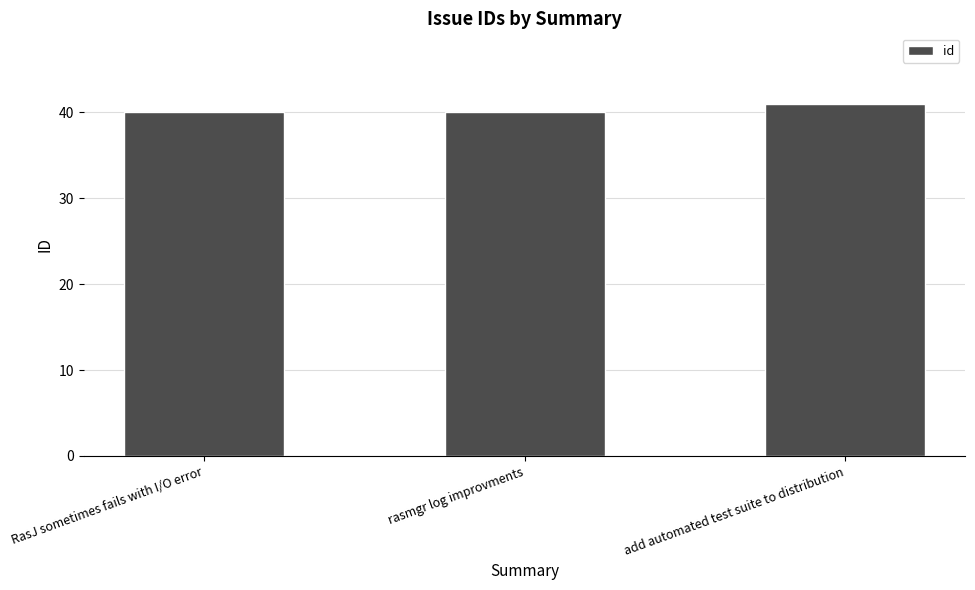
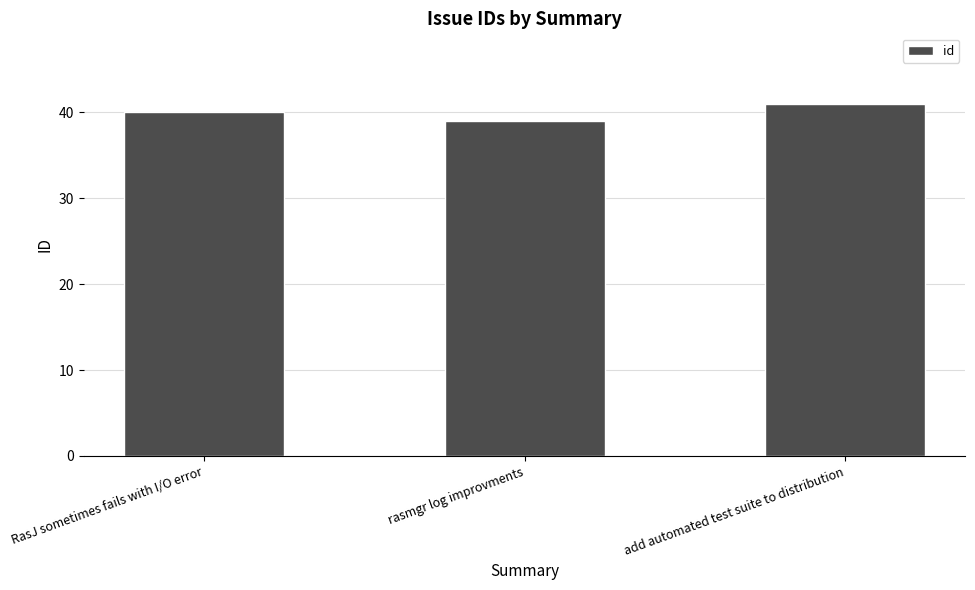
  {
    "RasJ sometimes fails with I/O error": 40,
-   "rasmgr log improvments": 40,
+   "rasmgr log improvments": 39,
    "add automated test suite to distribution": 41
  }
